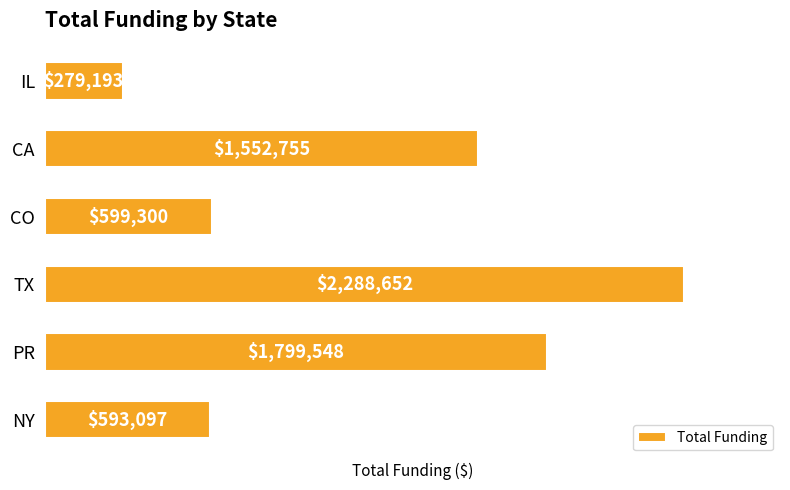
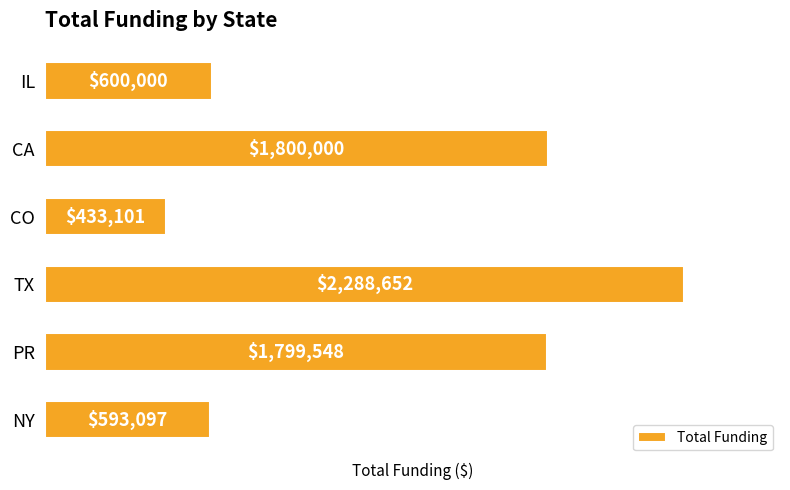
  {
-   "IL": "$279,193",
-   "CA": "$1,552,755",
-   "CO": "$599,300",
+   "IL": "$600,000",
+   "CA": "$1,800,000",
+   "CO": "$433,101",
    "TX": "$2,288,652",
    "PR": "$1,799,548",
    "NY": "$593,097"
  }
